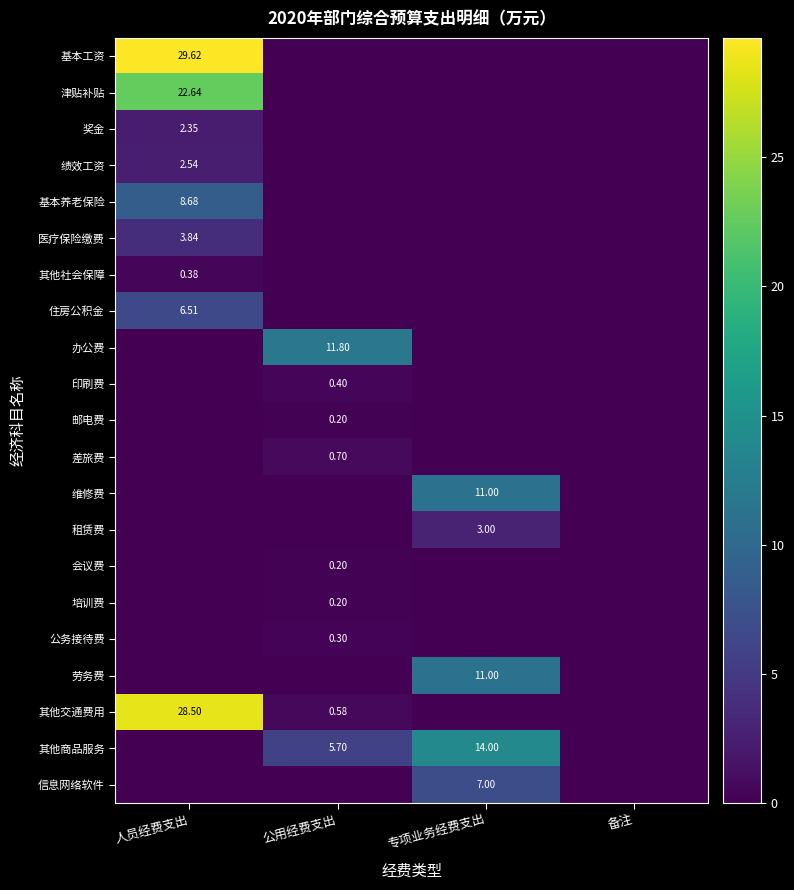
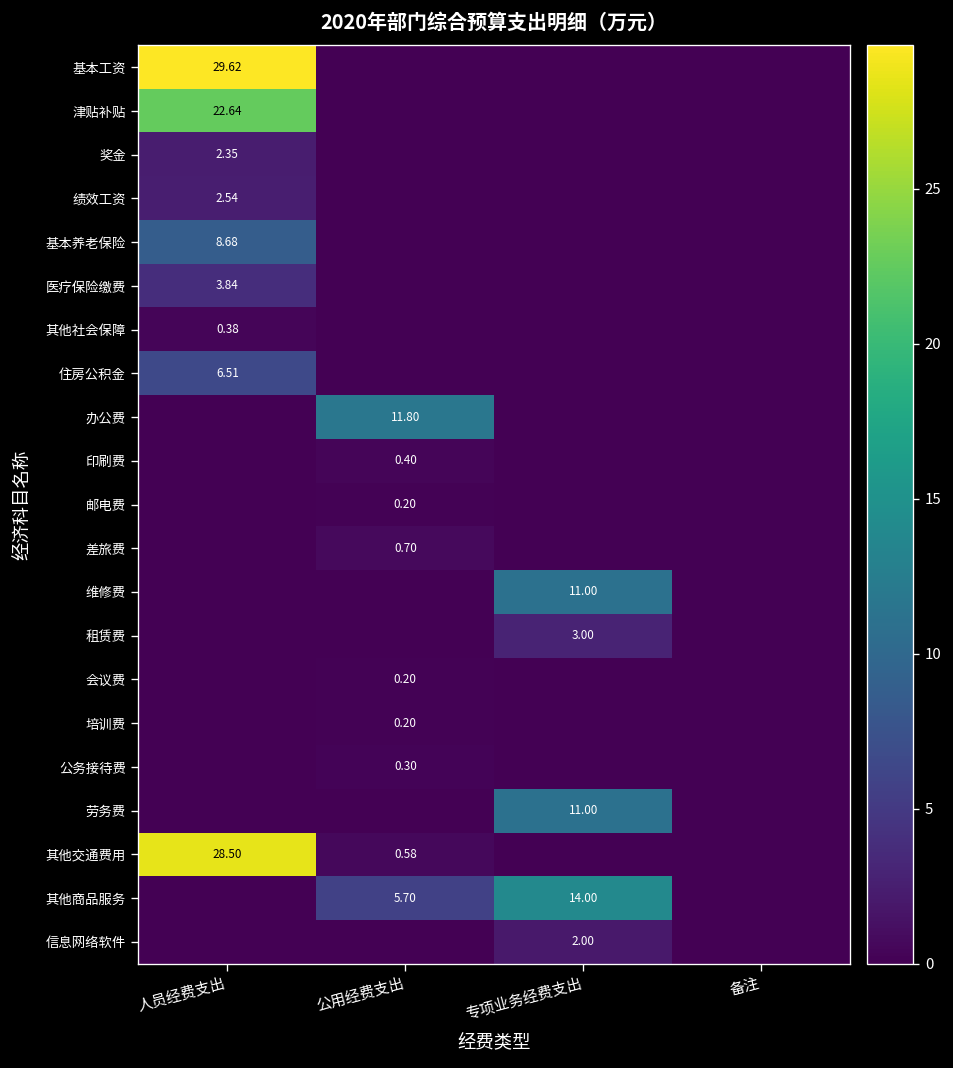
  {
    "基本工资": {
      "人员经费支出": 29.62
    },
    "津贴补贴": {
      "人员经费支出": 22.64
    },
    "奖金": {
      "人员经费支出": 2.35
    },
    "绩效工资": {
      "人员经费支出": 2.54
    },
    "基本养老保险": {
      "人员经费支出": 8.68
    },
    "医疗保险缴费": {
      "人员经费支出": 3.84
    },
    "其他社会保障": {
      "人员经费支出": 0.38
    },
    "住房公积金": {
      "人员经费支出": 6.51
    },
    "办公费": {
      "公用经费支出": 11.80
    },
    "印刷费": {
      "公用经费支出": 0.40
    },
    "邮电费": {
      "公用经费支出": 0.20
    },
    "差旅费": {
      "公用经费支出": 0.70
    },
    "维修费": {
      "专项业务经费支出": 11.00
    },
    "租赁费": {
      "专项业务经费支出": 3.00
    },
    "会议费": {
      "公用经费支出": 0.20
    },
    "培训费": {
      "公用经费支出": 0.20
    },
    "公务接待费": {
      "公用经费支出": 0.30
    },
    "劳务费": {
      "专项业务经费支出": 11.00
    },
    "其他交通费用": {
      "人员经费支出": 28.50,
      "公用经费支出": 0.58
    },
    "其他商品服务": {
      "公用经费支出": 5.70,
      "专项业务经费支出": 14.00
    },
    "信息网络软件": {
-     "专项业务经费支出": 7.00
+     "专项业务经费支出": 2.00
    }
  }
